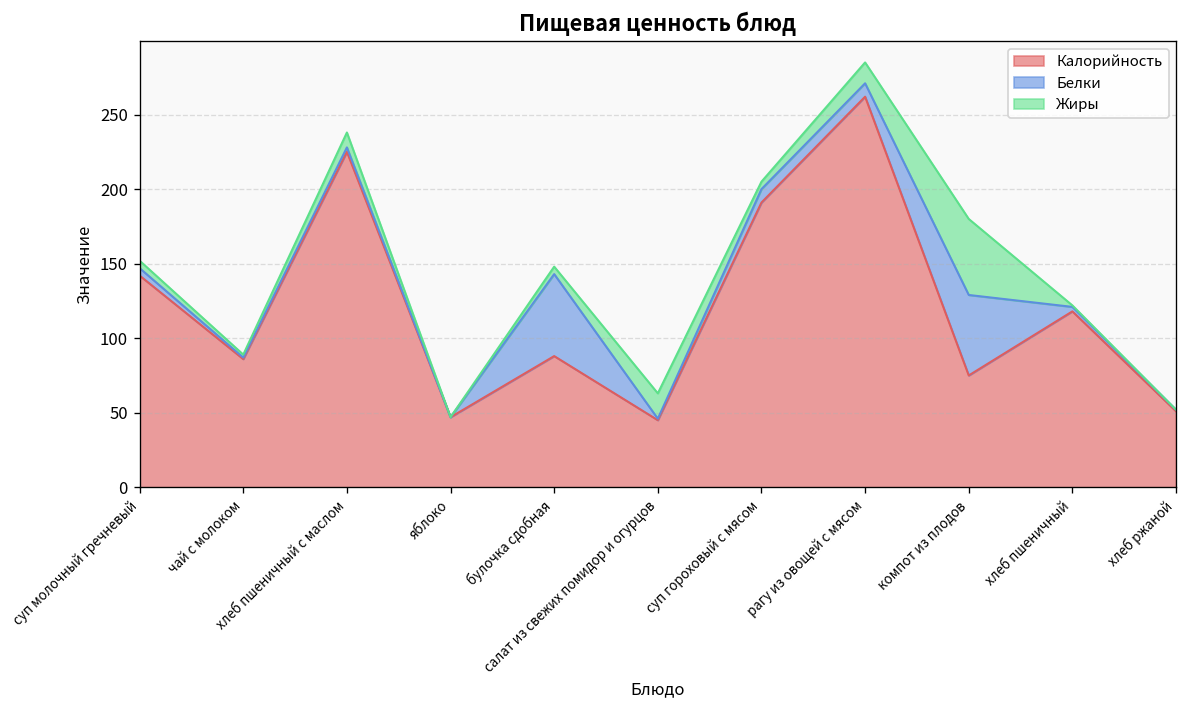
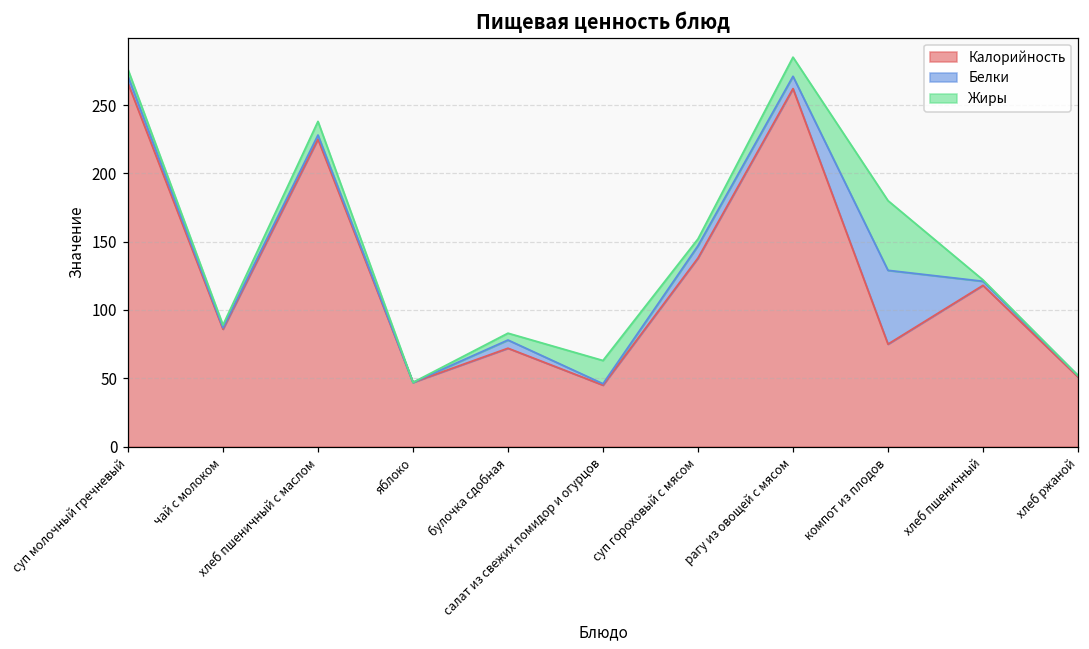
  {
    "Калорийность": {
-     "суп молочный гречневый": 142,
+     "суп молочный гречневый": 266,
      "хлеб пшеничный с маслом": 225,
-     "булочка сдобная": 88,
-     "суп гороховый с мясом": 191,
+     "булочка сдобная": 72,
+     "суп гороховый с мясом": 138,
      "рагу из овощей с мясом": 262,
      "компот из плодов": 75,
      "хлеб пшеничный": 118
    },
    "Белки": {
      "суп молочный гречневый": 5,
      "хлеб пшеничный с маслом": 3,
-     "булочка сдобная": 55,
+     "булочка сдобная": 6,
      "суп гороховый с мясом": 9,
      "рагу из овощей с мясом": 9,
      "компот из плодов": 54
    },
    "Жиры": {
      "суп молочный гречневый": 5,
      "хлеб пшеничный с маслом": 10,
      "булочка сдобная": 5,
      "салат из свежих помидор и огурцов": 17,
      "суп гороховый с мясом": 5,
      "рагу из овощей с мясом": 14,
      "компот из плодов": 51
    }
  }
